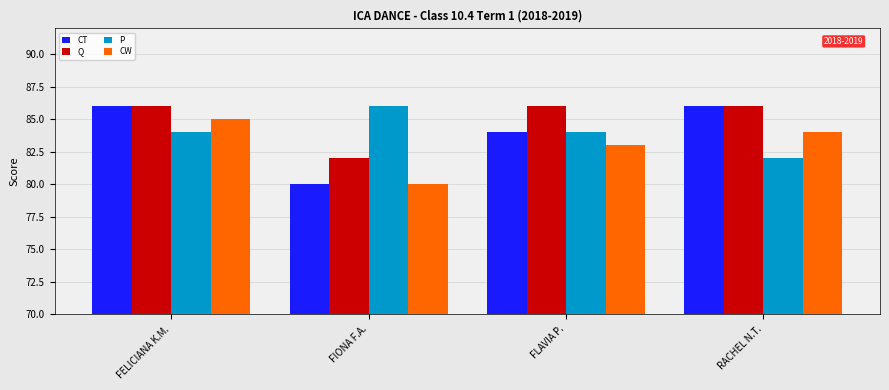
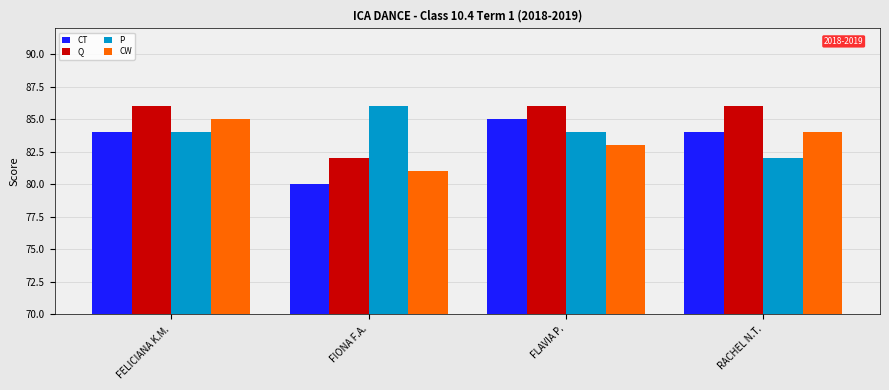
  {
    "CT": {
-     "FELICIANA K.M.": 86,
+     "FELICIANA K.M.": 84,
      "FIONA F.A.": 80,
-     "FLAVIA P.": 84,
-     "RACHEL N.T.": 86
+     "FLAVIA P.": 85,
+     "RACHEL N.T.": 84
    },
    "Q": {
      "FELICIANA K.M.": 86,
      "FIONA F.A.": 82,
      "FLAVIA P.": 86,
      "RACHEL N.T.": 86
    },
    "P": {
      "FELICIANA K.M.": 84,
      "FIONA F.A.": 86,
      "FLAVIA P.": 84,
      "RACHEL N.T.": 82
    },
    "CW": {
      "FELICIANA K.M.": 85,
-     "FIONA F.A.": 80,
+     "FIONA F.A.": 81,
      "FLAVIA P.": 83,
      "RACHEL N.T.": 84
    }
  }
